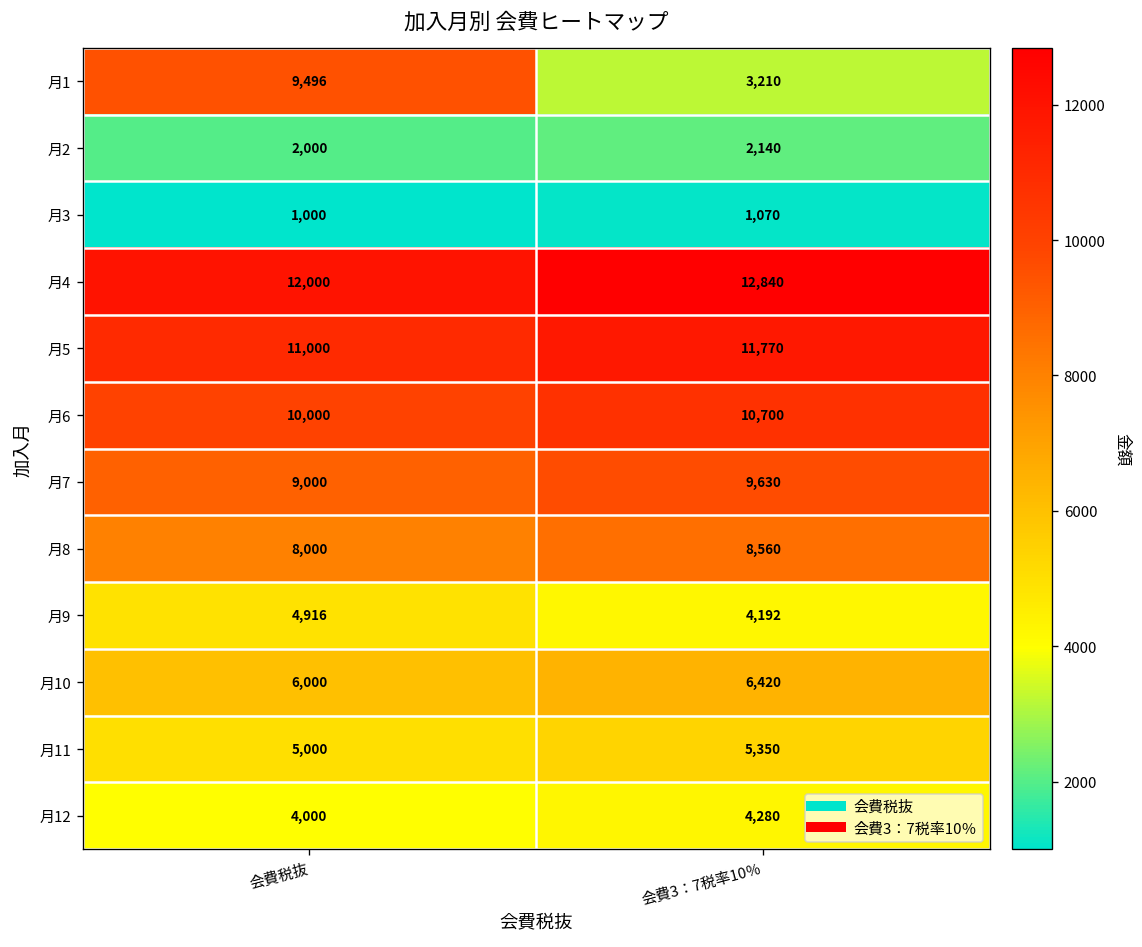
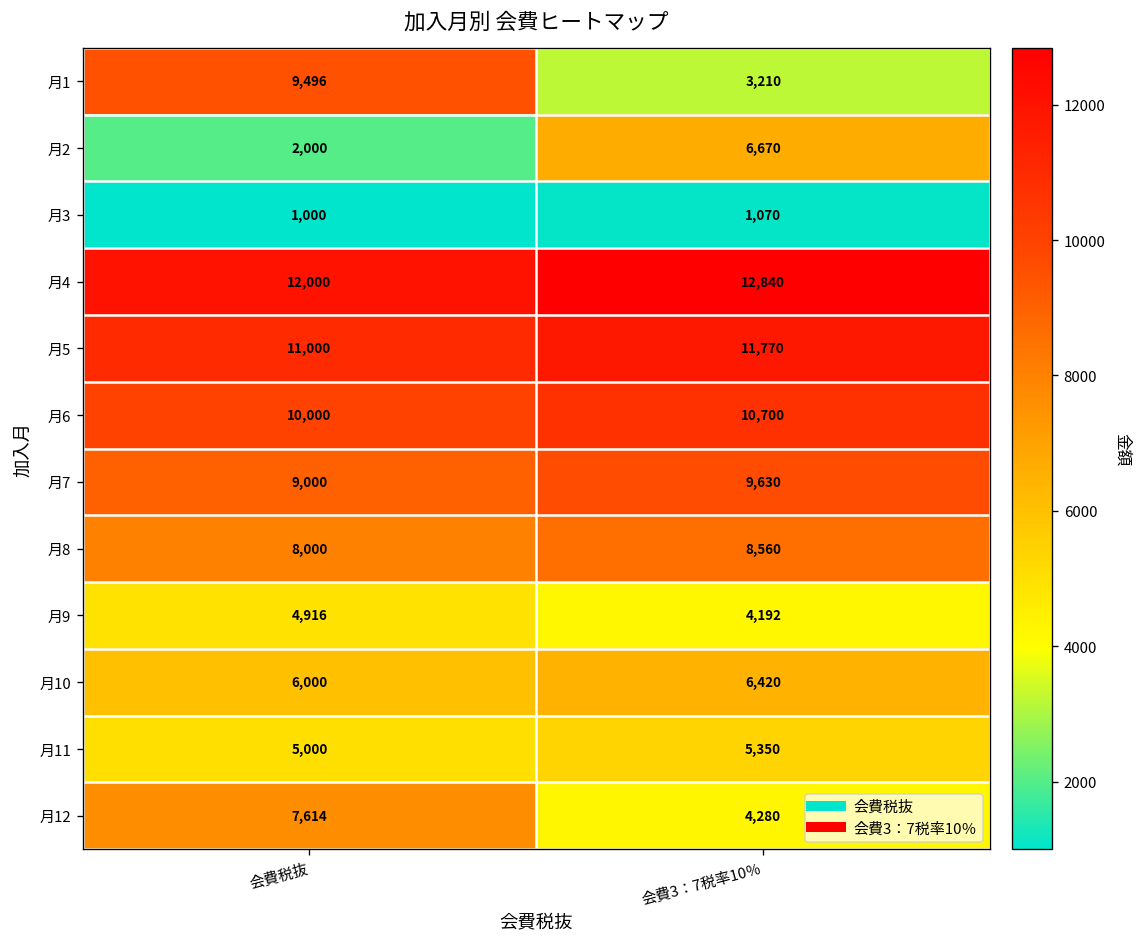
  {
    "月1": {
      "会費税抜": "9,496",
      "会費3：7税率10％": "3,210"
    },
    "月2": {
      "会費税抜": "2,000",
-     "会費3：7税率10％": "2,140"
+     "会費3：7税率10％": "6,670"
    },
    "月3": {
      "会費税抜": "1,000",
      "会費3：7税率10％": "1,070"
    },
    "月4": {
      "会費税抜": "12,000",
      "会費3：7税率10％": "12,840"
    },
    "月5": {
      "会費税抜": "11,000",
      "会費3：7税率10％": "11,770"
    },
    "月6": {
      "会費税抜": "10,000",
      "会費3：7税率10％": "10,700"
    },
    "月7": {
      "会費税抜": "9,000",
      "会費3：7税率10％": "9,630"
    },
    "月8": {
      "会費税抜": "8,000",
      "会費3：7税率10％": "8,560"
    },
    "月9": {
      "会費税抜": "4,916",
      "会費3：7税率10％": "4,192"
    },
    "月10": {
      "会費税抜": "6,000",
      "会費3：7税率10％": "6,420"
    },
    "月11": {
      "会費税抜": "5,000",
      "会費3：7税率10％": "5,350"
    },
    "月12": {
-     "会費税抜": "4,000",
+     "会費税抜": "7,614",
      "会費3：7税率10％": "4,280"
    }
  }
